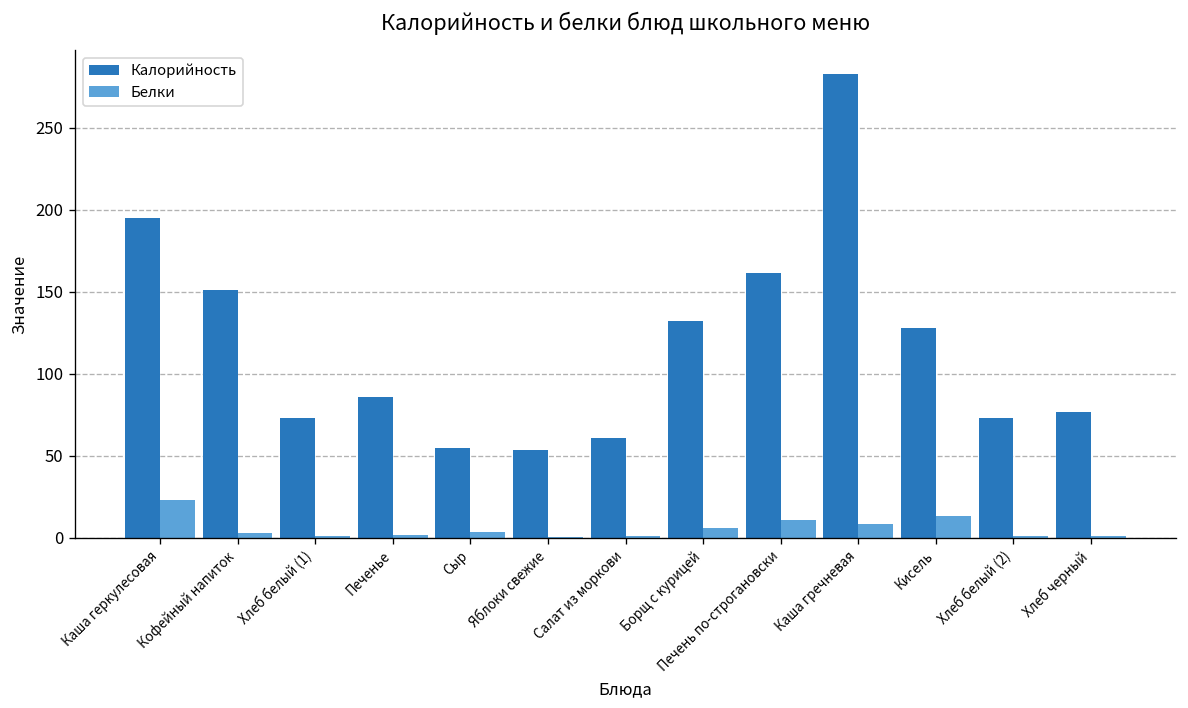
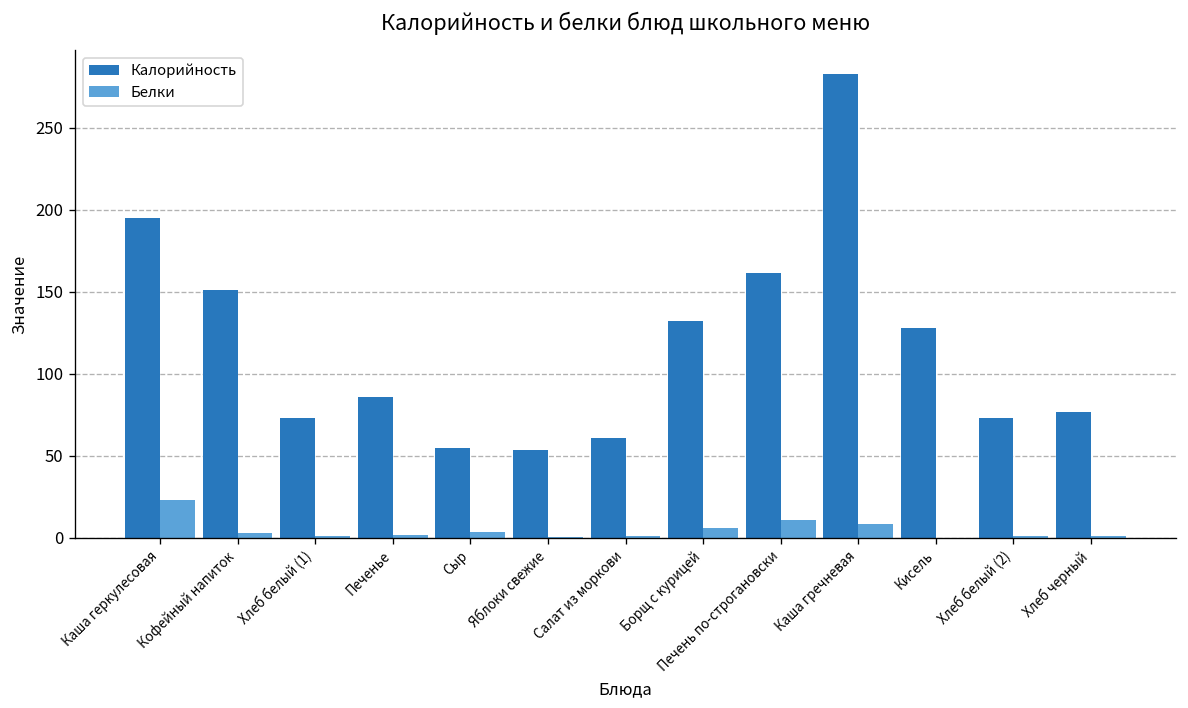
  {
    "Калорийность": {
      "Каша геркулесовая": 195,
      "Кофейный напиток": 151,
      "Хлеб белый (1)": 73,
      "Печенье": 86,
      "Сыр": 54,
      "Яблоки свежие": 53,
      "Салат из моркови": 61,
      "Борщ с курицей": 132,
      "Печень по-строгановски": 161,
      "Каша гречневая": 283,
      "Кисель": 128,
      "Хлеб белый (2)": 73,
      "Хлеб черный": 77
    },
    "Белки": {
      "Каша геркулесовая": 23,
      "Кофейный напиток": 3,
      "Сыр": 4,
      "Борщ с курицей": 6,
      "Печень по-строгановски": 11,
      "Каша гречневая": 8,
-     "Кисель": 13
+     "Кисель": 0
    }
  }
